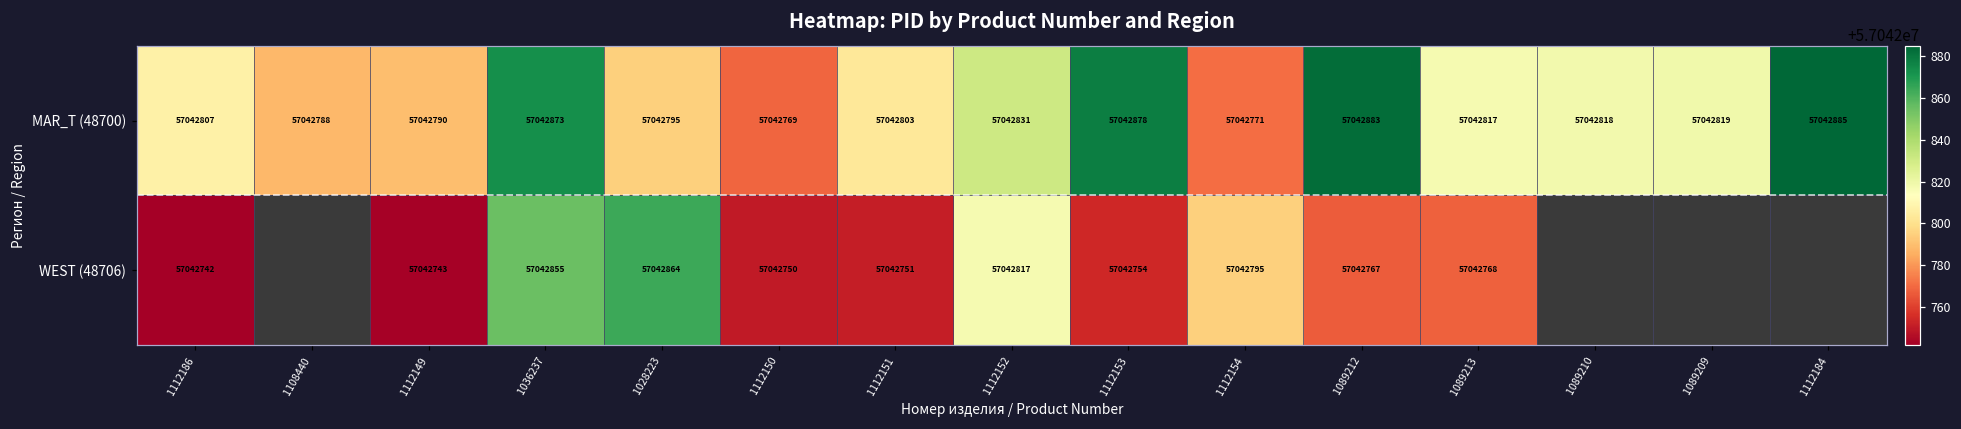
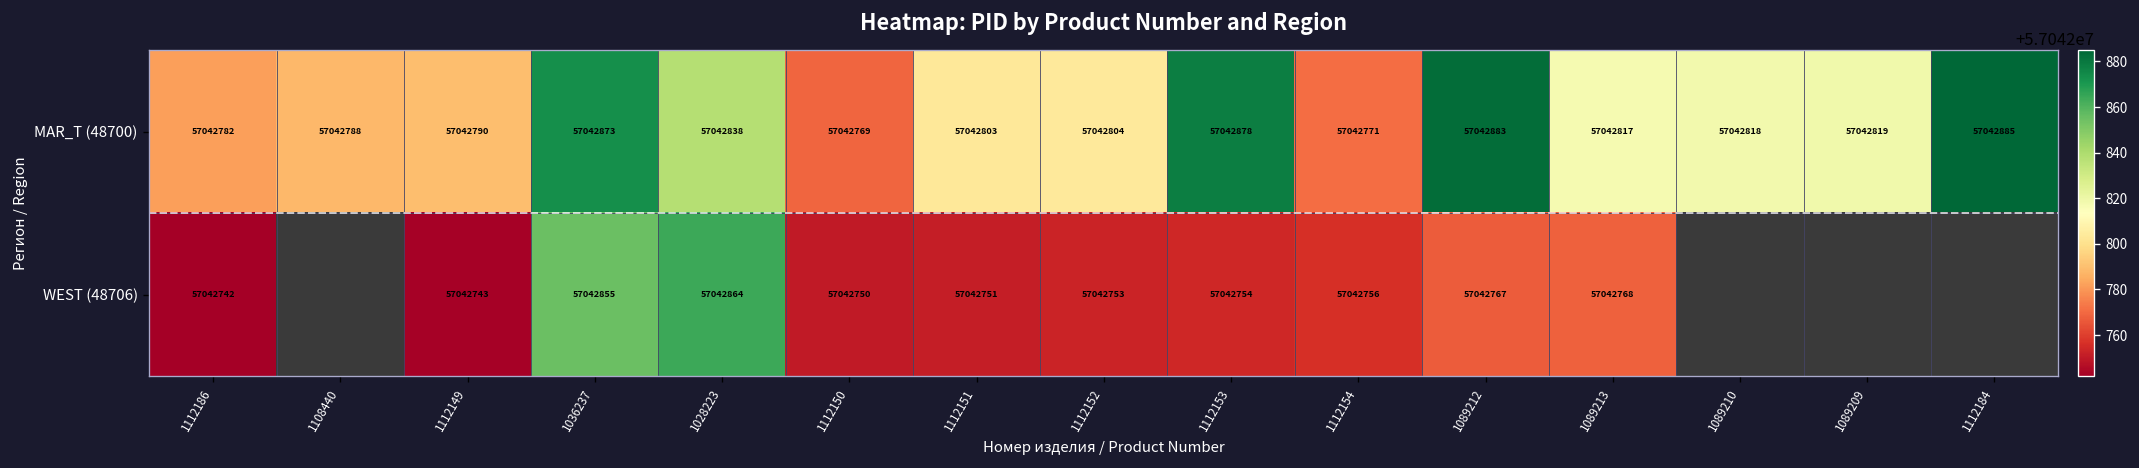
  {
    "MAR_T (48700)": {
-     "1112186": 57042807,
+     "1112186": 57042782,
      "1108440": 57042788,
      "1112149": 57042790,
      "1036237": 57042873,
-     "1028223": 57042795,
+     "1028223": 57042838,
      "1112150": 57042769,
      "1112151": 57042803,
-     "1112152": 57042831,
+     "1112152": 57042804,
      "1112153": 57042878,
      "1112154": 57042771,
      "1089212": 57042883,
      "1089213": 57042817,
      "1089210": 57042818,
      "1089209": 57042819,
      "1112184": 57042885
    },
    "WEST (48706)": {
      "1112186": 57042742,
      "1112149": 57042743,
      "1036237": 57042855,
      "1028223": 57042864,
      "1112150": 57042750,
      "1112151": 57042751,
-     "1112152": 57042817,
+     "1112152": 57042753,
      "1112153": 57042754,
-     "1112154": 57042795,
+     "1112154": 57042756,
      "1089212": 57042767,
      "1089213": 57042768
    }
  }
